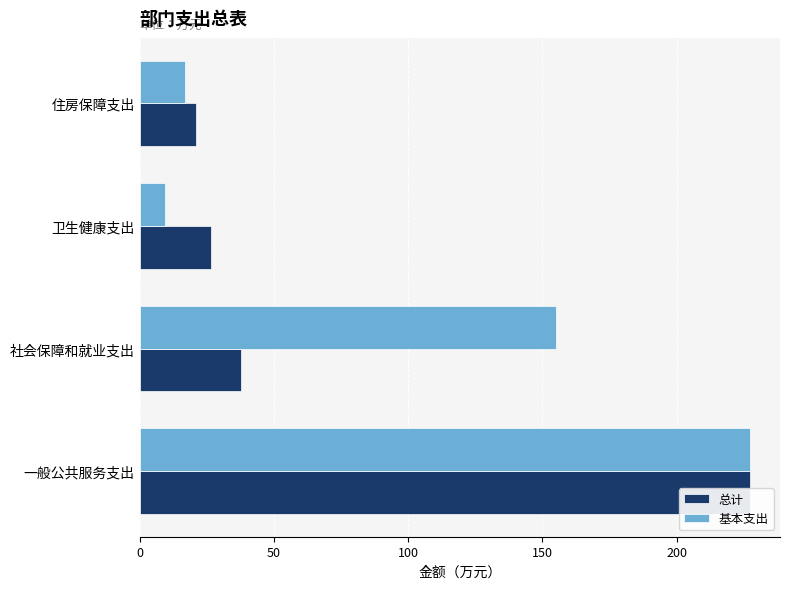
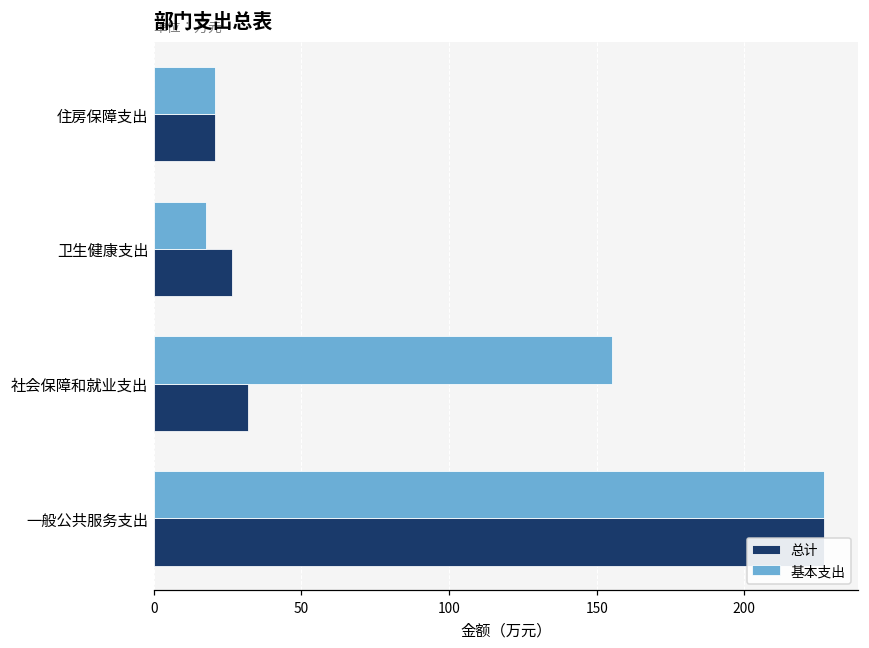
  {
    "总计": {
      "住房保障支出": 21,
      "卫生健康支出": 27,
-     "社会保障和就业支出": 38
+     "社会保障和就业支出": 32
    },
    "基本支出": {
-     "住房保障支出": 17,
-     "卫生健康支出": 9,
+     "住房保障支出": 21,
+     "卫生健康支出": 18,
      "社会保障和就业支出": 155,
      "一般公共服务支出": 227
    }
  }
